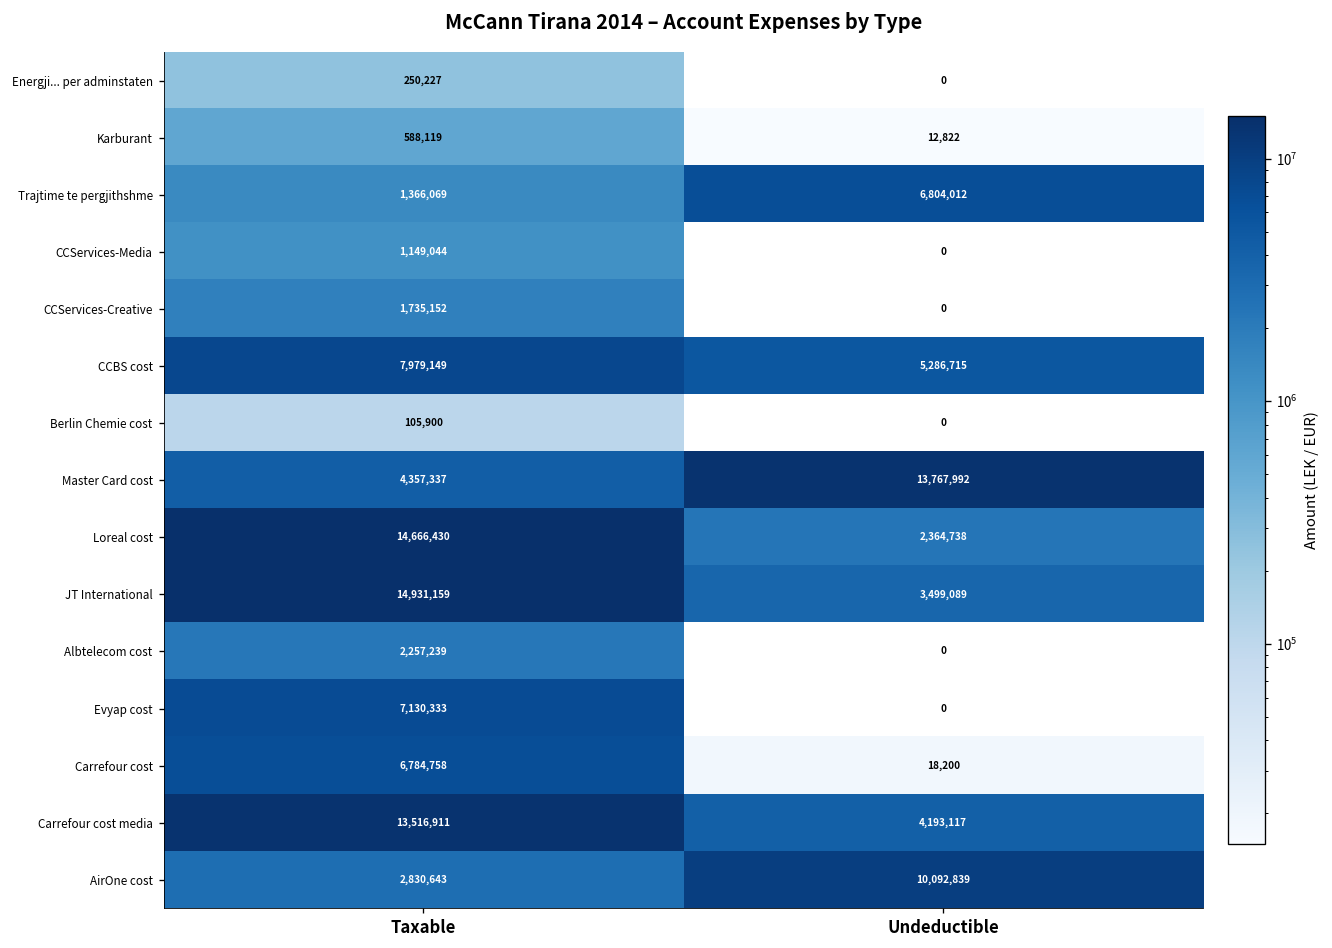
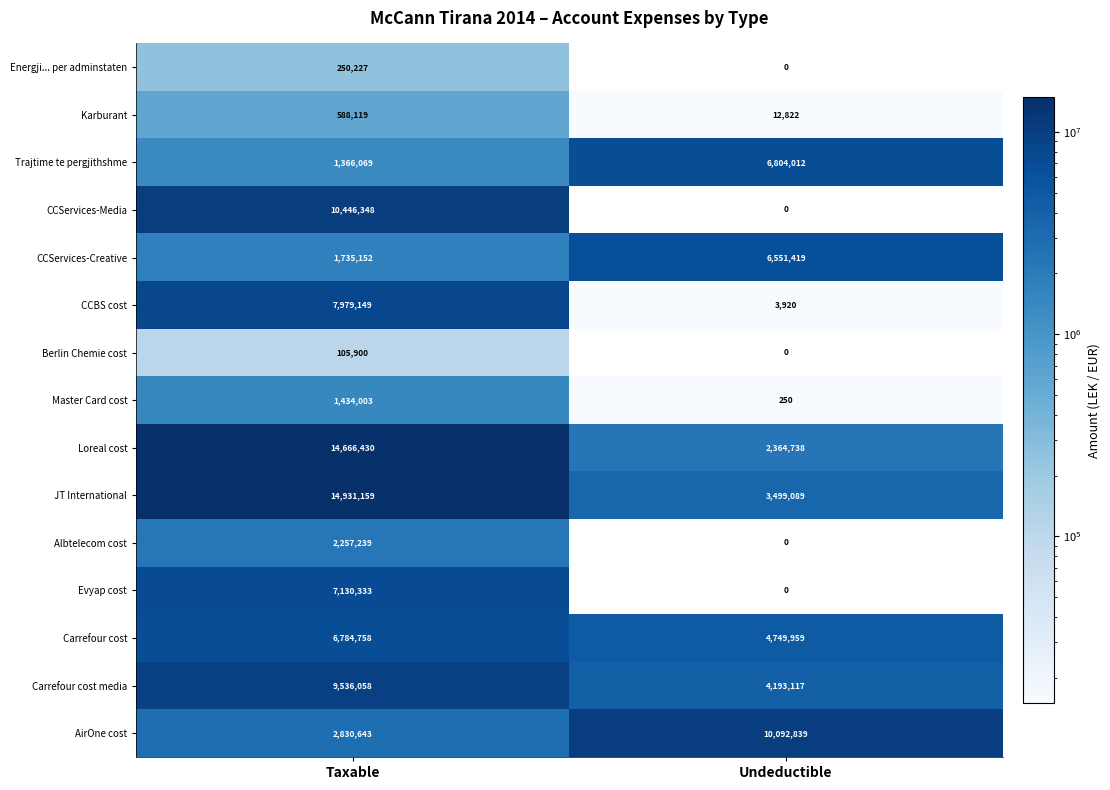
  {
    "Energji... per adminstaten": {
      "Taxable": "250,227",
      "Undeductible": "0"
    },
    "Karburant": {
      "Taxable": "588,119",
      "Undeductible": "12,822"
    },
    "Trajtime te pergjithshme": {
      "Taxable": "1,366,069",
      "Undeductible": "6,804,012"
    },
    "CCServices-Media": {
-     "Taxable": "1,149,044",
+     "Taxable": "10,446,348",
      "Undeductible": "0"
    },
    "CCServices-Creative": {
      "Taxable": "1,735,152",
-     "Undeductible": "0"
+     "Undeductible": "6,551,419"
    },
    "CCBS cost": {
      "Taxable": "7,979,149",
-     "Undeductible": "5,286,715"
+     "Undeductible": "3,920"
    },
    "Berlin Chemie cost": {
      "Taxable": "105,900",
      "Undeductible": "0"
    },
    "Master Card cost": {
-     "Taxable": "4,357,337",
-     "Undeductible": "13,767,992"
+     "Taxable": "1,434,003",
+     "Undeductible": "250"
    },
    "Loreal cost": {
      "Taxable": "14,666,430",
      "Undeductible": "2,364,738"
    },
    "JT International": {
      "Taxable": "14,931,159",
      "Undeductible": "3,499,089"
    },
    "Albtelecom cost": {
      "Taxable": "2,257,239",
      "Undeductible": "0"
    },
    "Evyap cost": {
      "Taxable": "7,130,333",
      "Undeductible": "0"
    },
    "Carrefour cost": {
      "Taxable": "6,784,758",
-     "Undeductible": "18,200"
+     "Undeductible": "4,749,959"
    },
    "Carrefour cost media": {
-     "Taxable": "13,516,911",
+     "Taxable": "9,536,058",
      "Undeductible": "4,193,117"
    },
    "AirOne cost": {
      "Taxable": "2,830,643",
      "Undeductible": "10,092,839"
    }
  }
